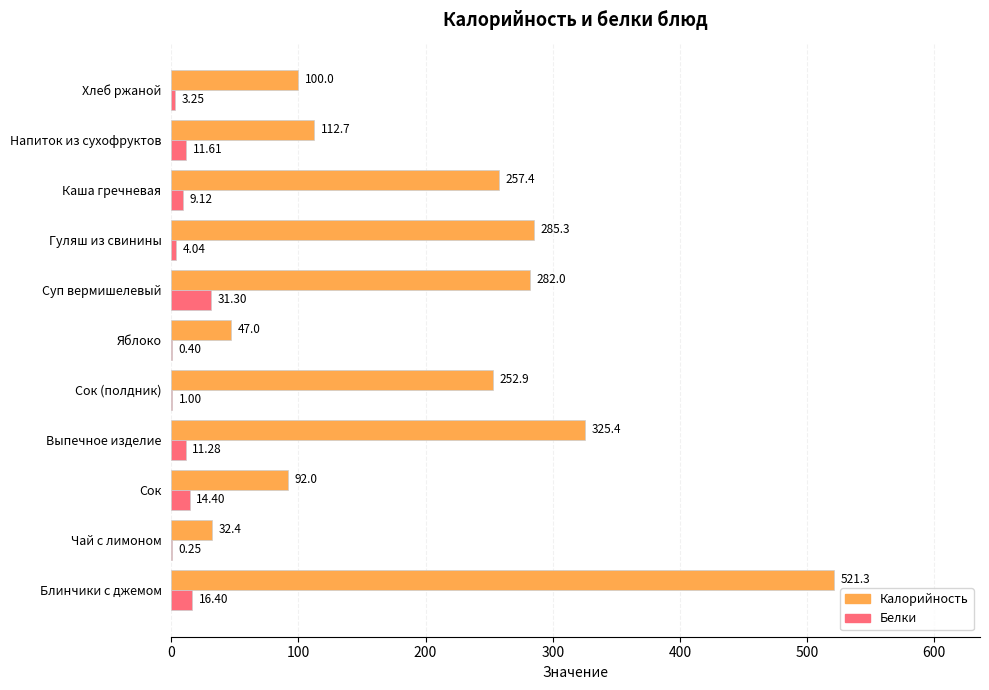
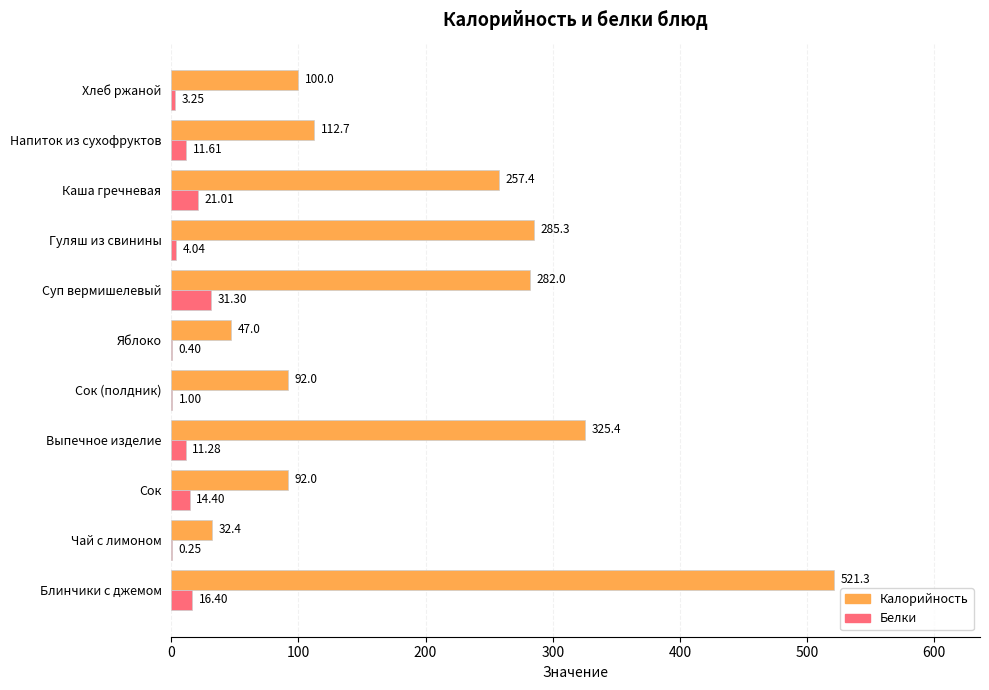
  {
    "Калорийность": {
      "Хлеб ржаной": 100.0,
      "Напиток из сухофруктов": 112.7,
      "Каша гречневая": 257.4,
      "Гуляш из свинины": 285.3,
      "Суп вермишелевый": 282.0,
      "Яблоко": 47.0,
-     "Сок (полдник)": 252.9,
+     "Сок (полдник)": 92.0,
      "Выпечное изделие": 325.4,
      "Сок": 92.0,
      "Чай с лимоном": 32.4,
      "Блинчики с джемом": 521.3
    },
    "Белки": {
      "Хлеб ржаной": 3.25,
      "Напиток из сухофруктов": 11.61,
-     "Каша гречневая": 9.12,
+     "Каша гречневая": 21.01,
      "Гуляш из свинины": 4.04,
      "Суп вермишелевый": 31.30,
      "Яблоко": 0.40,
      "Сок (полдник)": 1.00,
      "Выпечное изделие": 11.28,
      "Сок": 14.40,
      "Чай с лимоном": 0.25,
      "Блинчики с джемом": 16.40
    }
  }
